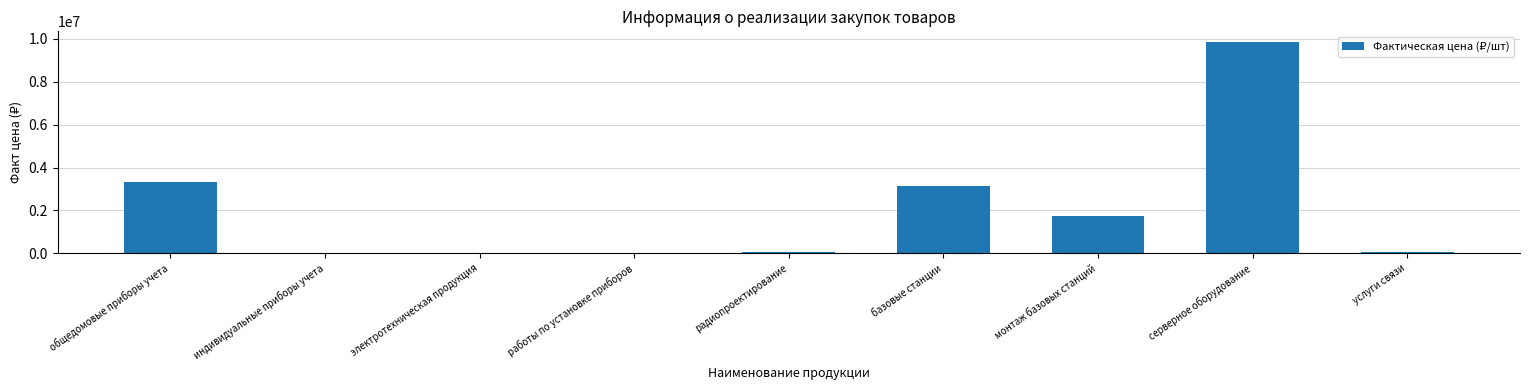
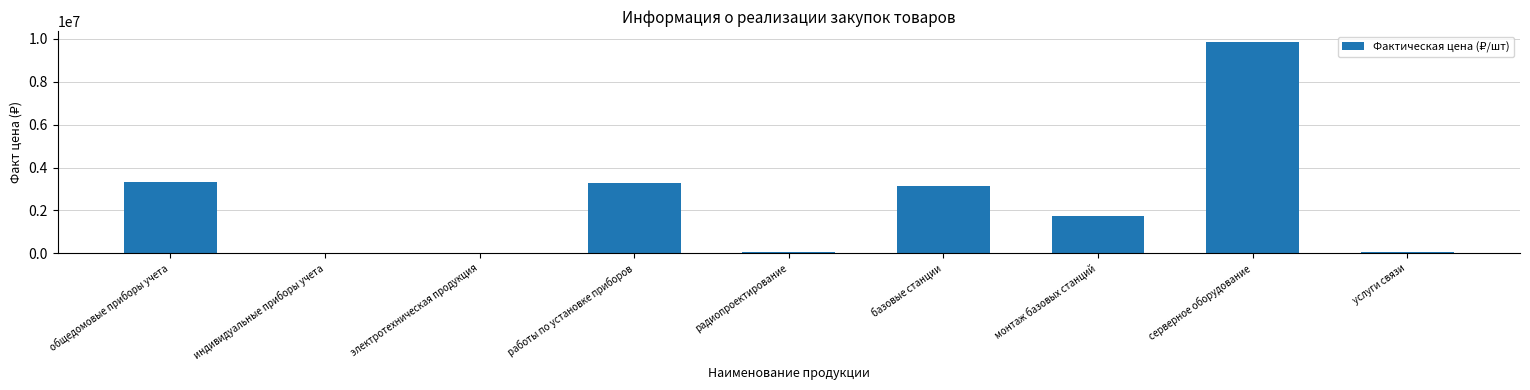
  {
    "общедомовые приборы учета": 3300000,
-   "работы по установке приборов": 0,
+   "работы по установке приборов": 3300000,
    "базовые станции": 3100000,
    "монтаж базовых станций": 1700000,
    "серверное оборудование": 9900000
  }
